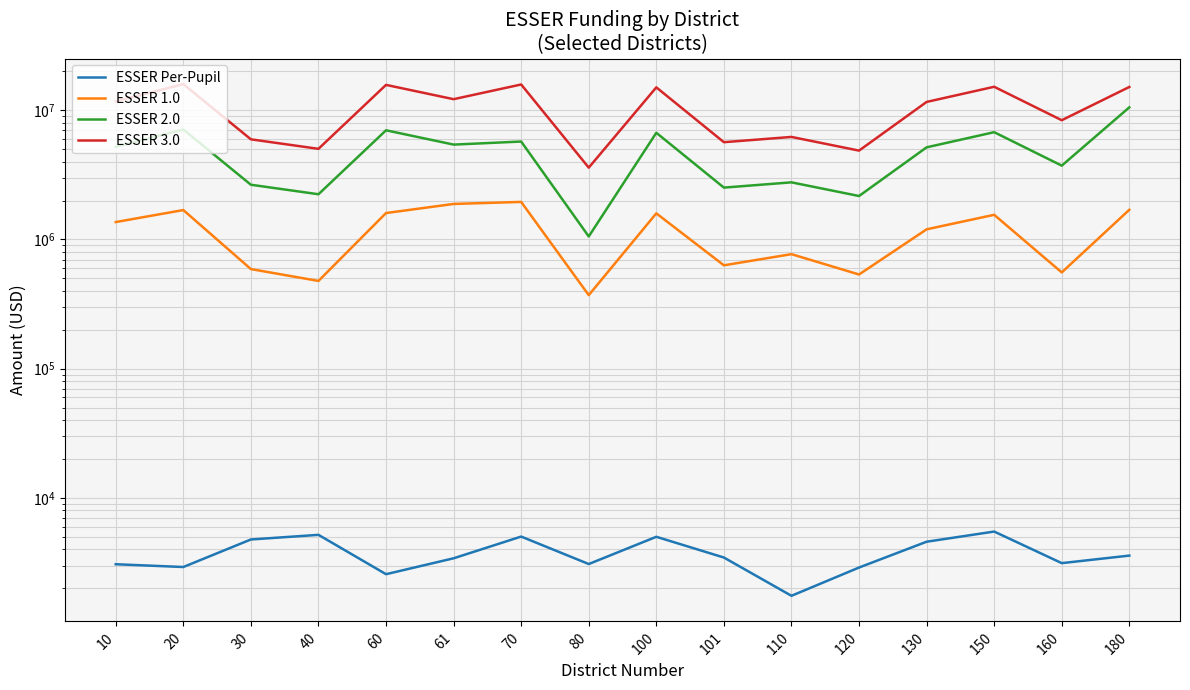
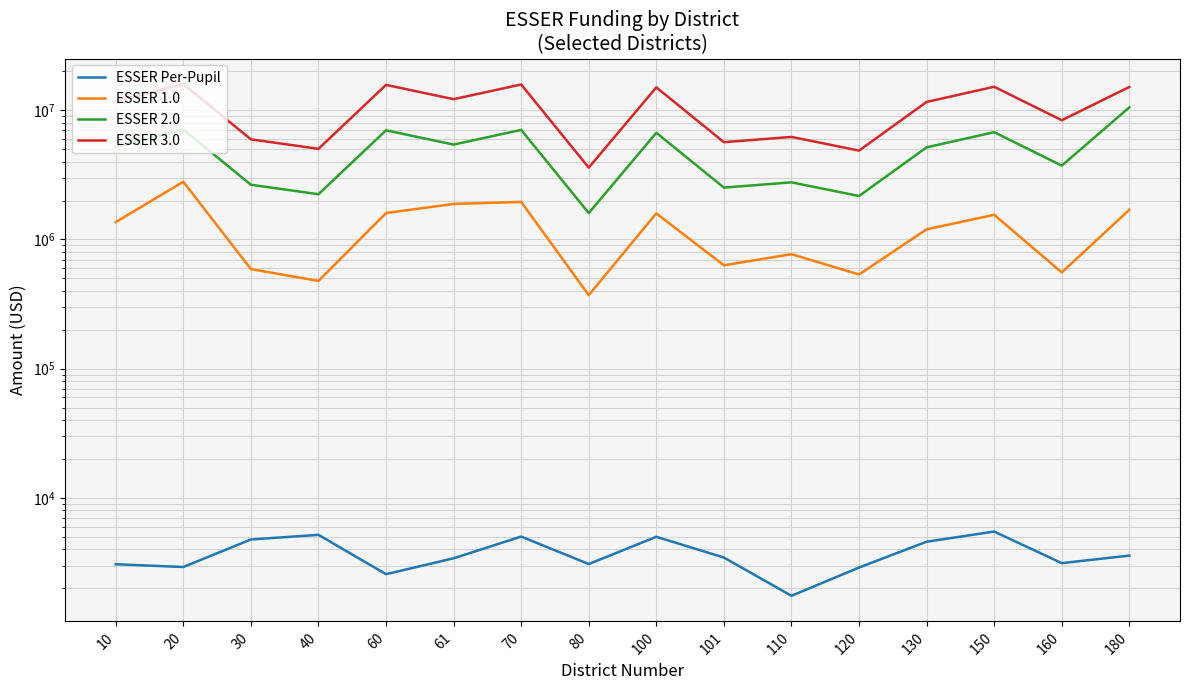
  {
    "ESSER Per-Pupil": {
      "10": 3100,
      "20": 2900,
      "30": 4800,
      "40": 5200,
      "60": 2600,
      "61": 3400,
      "70": 5000,
      "80": 3100,
      "100": 5000,
      "101": 3500,
      "110": 1700,
      "120": 2900,
      "130": 4600,
      "150": 5500,
      "160": 3100,
      "180": 3600
    },
    "ESSER 1.0": {
      "10": 1400000,
-     "20": 1700000,
+     "20": 2800000,
      "30": 600000,
      "40": 480000,
      "60": 1600000,
      "61": 1900000,
      "70": 2000000,
      "80": 370000,
      "100": 1600000,
      "101": 600000,
      "110": 800000,
      "120": 540000,
      "130": 1200000,
      "150": 1600000,
      "160": 560000,
      "180": 1700000
    },
    "ESSER 2.0": {
      "30": 2700000,
      "40": 2200000,
      "60": 7000000,
      "61": 5400000,
-     "70": 6000000,
-     "80": 1100000,
+     "70": 7000000,
+     "80": 1600000,
      "100": 7000000,
      "101": 2500000,
      "110": 2800000,
      "120": 2200000,
      "130": 5200000,
      "150": 7000000,
      "160": 3700000,
      "180": 11000000
    },
    "ESSER 3.0": {
      "30": 6000000,
      "40": 5000000,
      "60": 16000000,
      "61": 12000000,
      "70": 16000000,
      "80": 3600000,
      "100": 15000000,
      "101": 6000000,
      "110": 6000000,
      "120": 4900000,
      "130": 12000000,
      "150": 15000000,
      "160": 8000000,
      "180": 15000000
    }
  }
